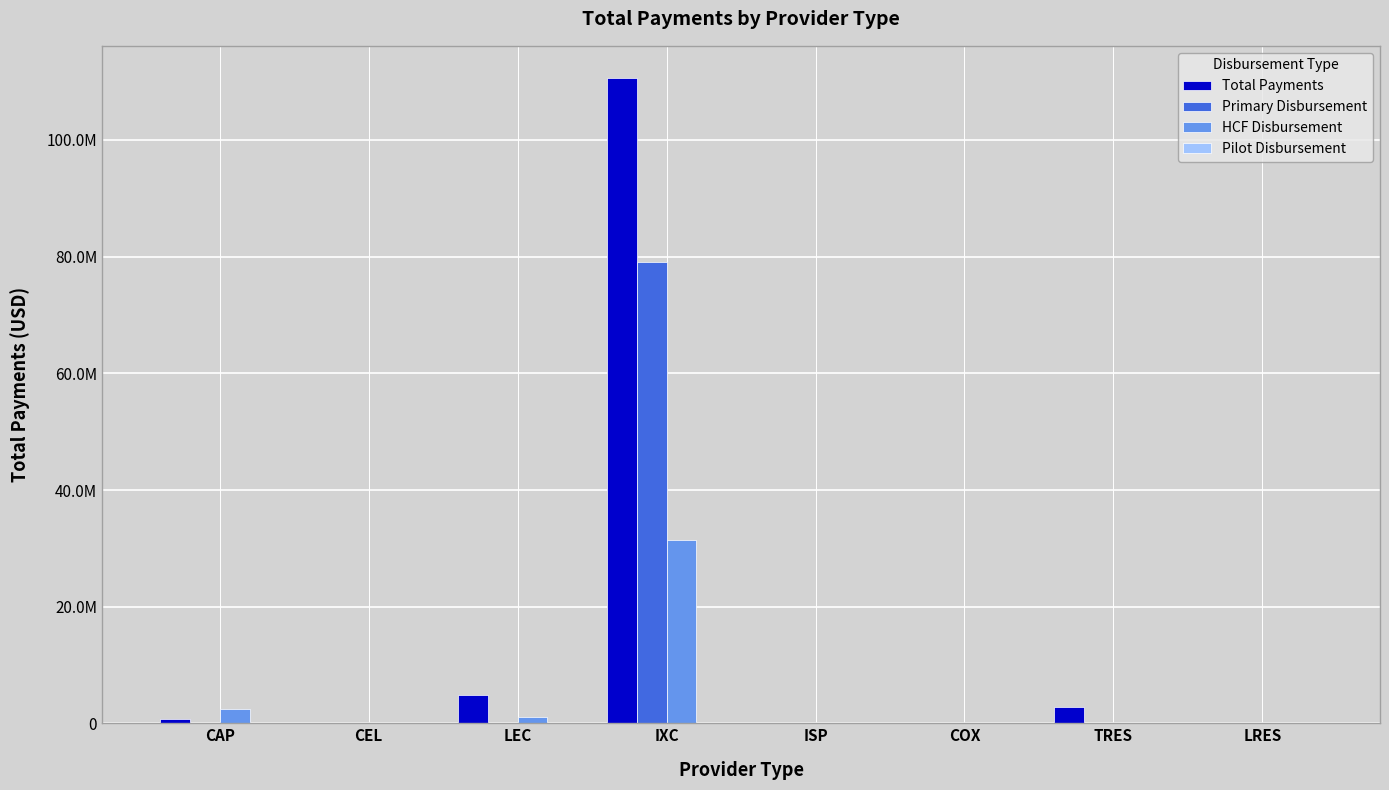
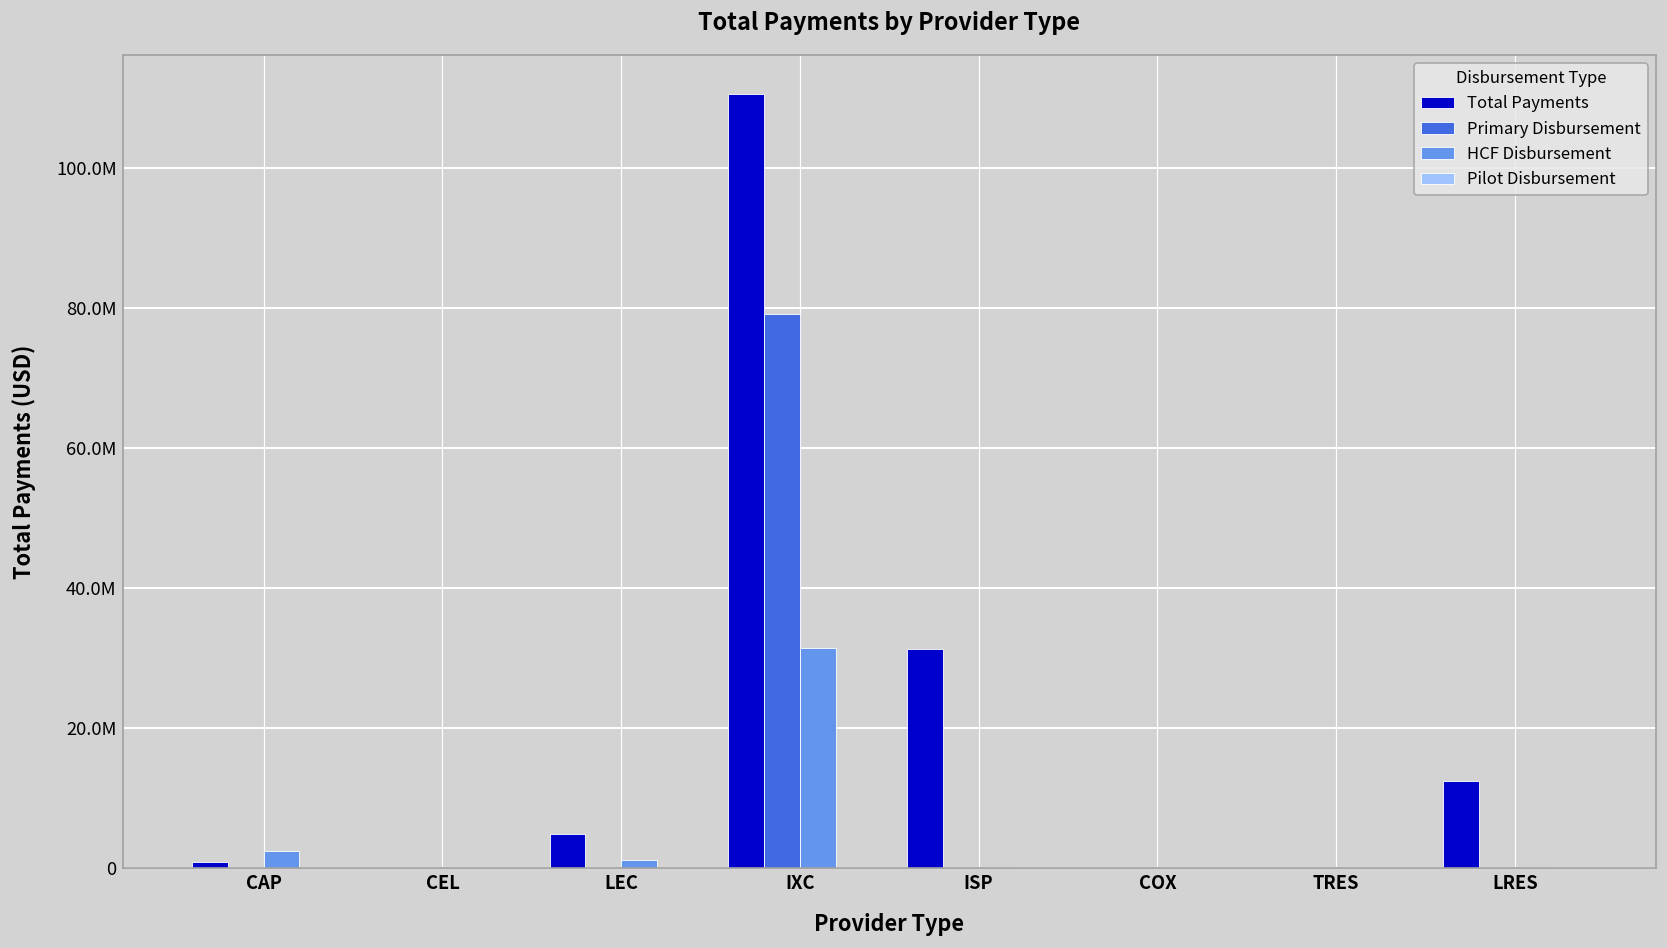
  {
    "Total Payments": {
      "CAP": 1000000,
      "LEC": 5000000,
      "IXC": 111000000,
-     "ISP": 0,
-     "TRES": 3000000,
-     "LRES": 0
+     "ISP": 31000000,
+     "TRES": 0,
+     "LRES": 12000000
    },
    "Pilot Disbursement": {
      "CAP": 0,
      "CEL": 0,
      "LEC": 0,
      "IXC": 0,
      "ISP": 0,
      "COX": 0,
      "TRES": 0,
      "LRES": 0
    }
  }
